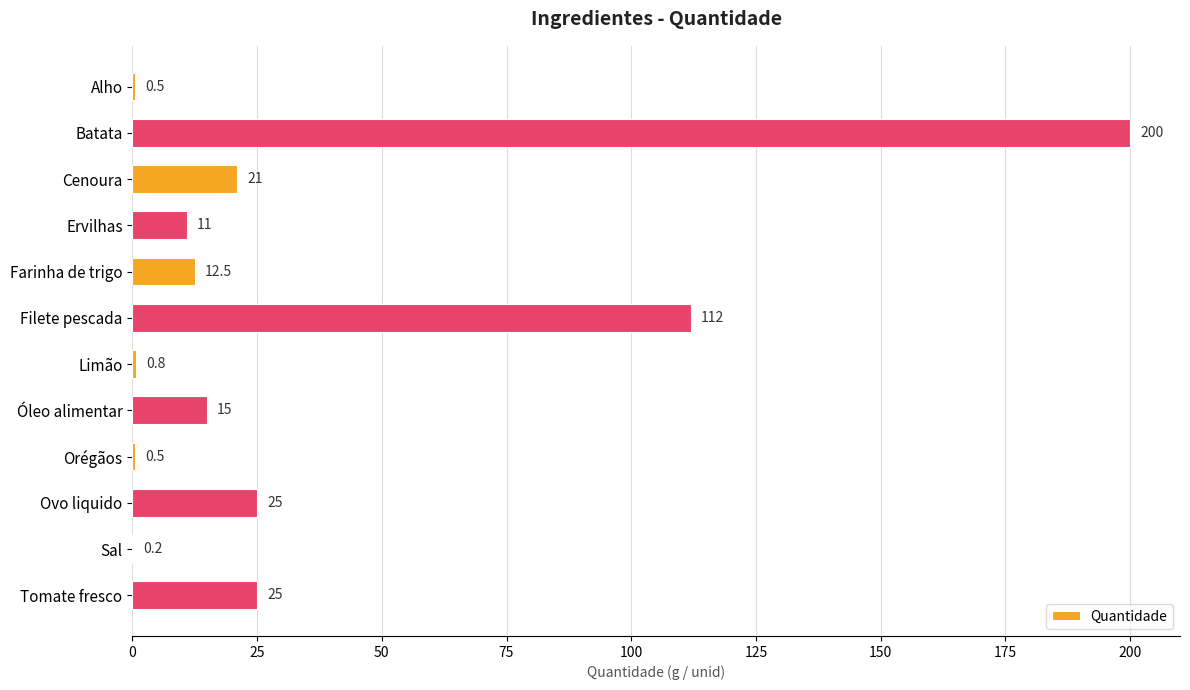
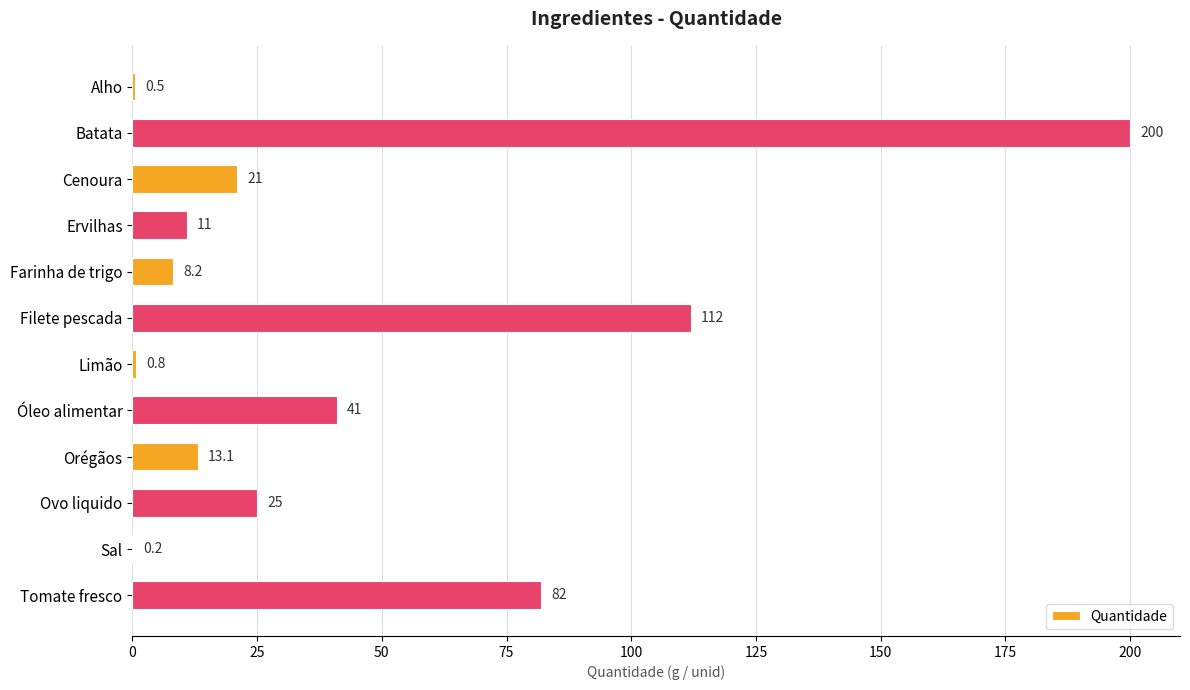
  {
    "Alho": 0.5,
    "Batata": 200,
    "Cenoura": 21,
    "Ervilhas": 11,
-   "Farinha de trigo": 12.5,
+   "Farinha de trigo": 8.2,
    "Filete pescada": 112,
    "Limão": 0.8,
-   "Óleo alimentar": 15,
-   "Orégãos": 0.5,
+   "Óleo alimentar": 41,
+   "Orégãos": 13.1,
    "Ovo liquido": 25,
    "Sal": 0.2,
-   "Tomate fresco": 25
+   "Tomate fresco": 82
  }
